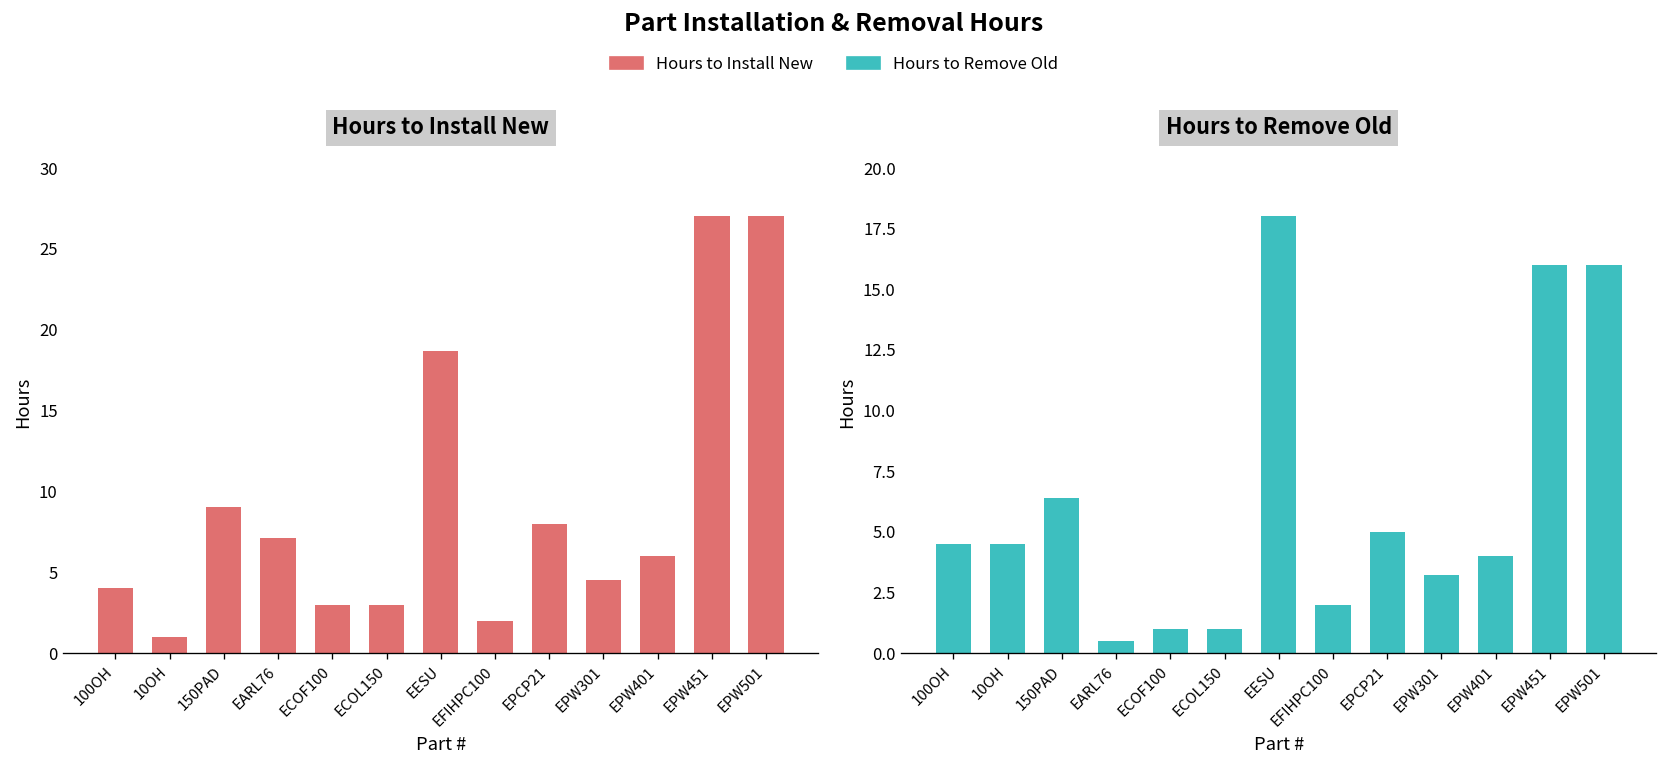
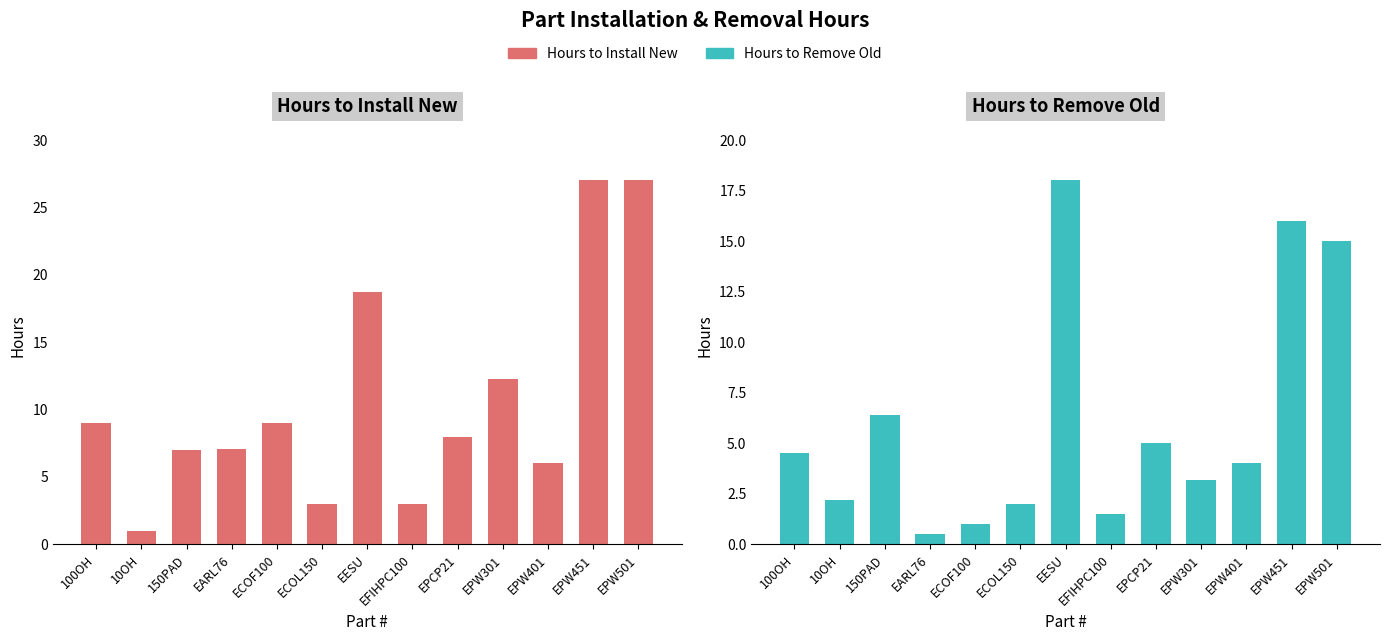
  {
    "Hours to Install New": {
-     "100OH": 4,
+     "100OH": 9,
      "10OH": 1.0,
-     "150PAD": 9,
+     "150PAD": 7,
      "EARL76": 7.1,
-     "ECOF100": 3,
+     "ECOF100": 9,
      "ECOL150": 3.0,
      "EESU": 18.7,
-     "EFIHPC100": 2,
+     "EFIHPC100": 3,
      "EPCP21": 8.0,
-     "EPW301": 4.5,
+     "EPW301": 12.3,
      "EPW401": 6.0,
      "EPW451": 27.0,
      "EPW501": 27.0
    },
    "Hours to Remove Old": {
      "100OH": 4.5,
-     "10OH": 4.5,
+     "10OH": 2.2,
      "150PAD": 6.4,
      "EARL76": 0.5,
      "ECOF100": 1.0,
-     "ECOL150": 1,
+     "ECOL150": 2,
      "EESU": 18.0,
-     "EFIHPC100": 2.0,
+     "EFIHPC100": 1.5,
      "EPCP21": 5.0,
      "EPW301": 3.2,
      "EPW401": 4.0,
      "EPW451": 16.0,
-     "EPW501": 16
+     "EPW501": 15
    }
  }
